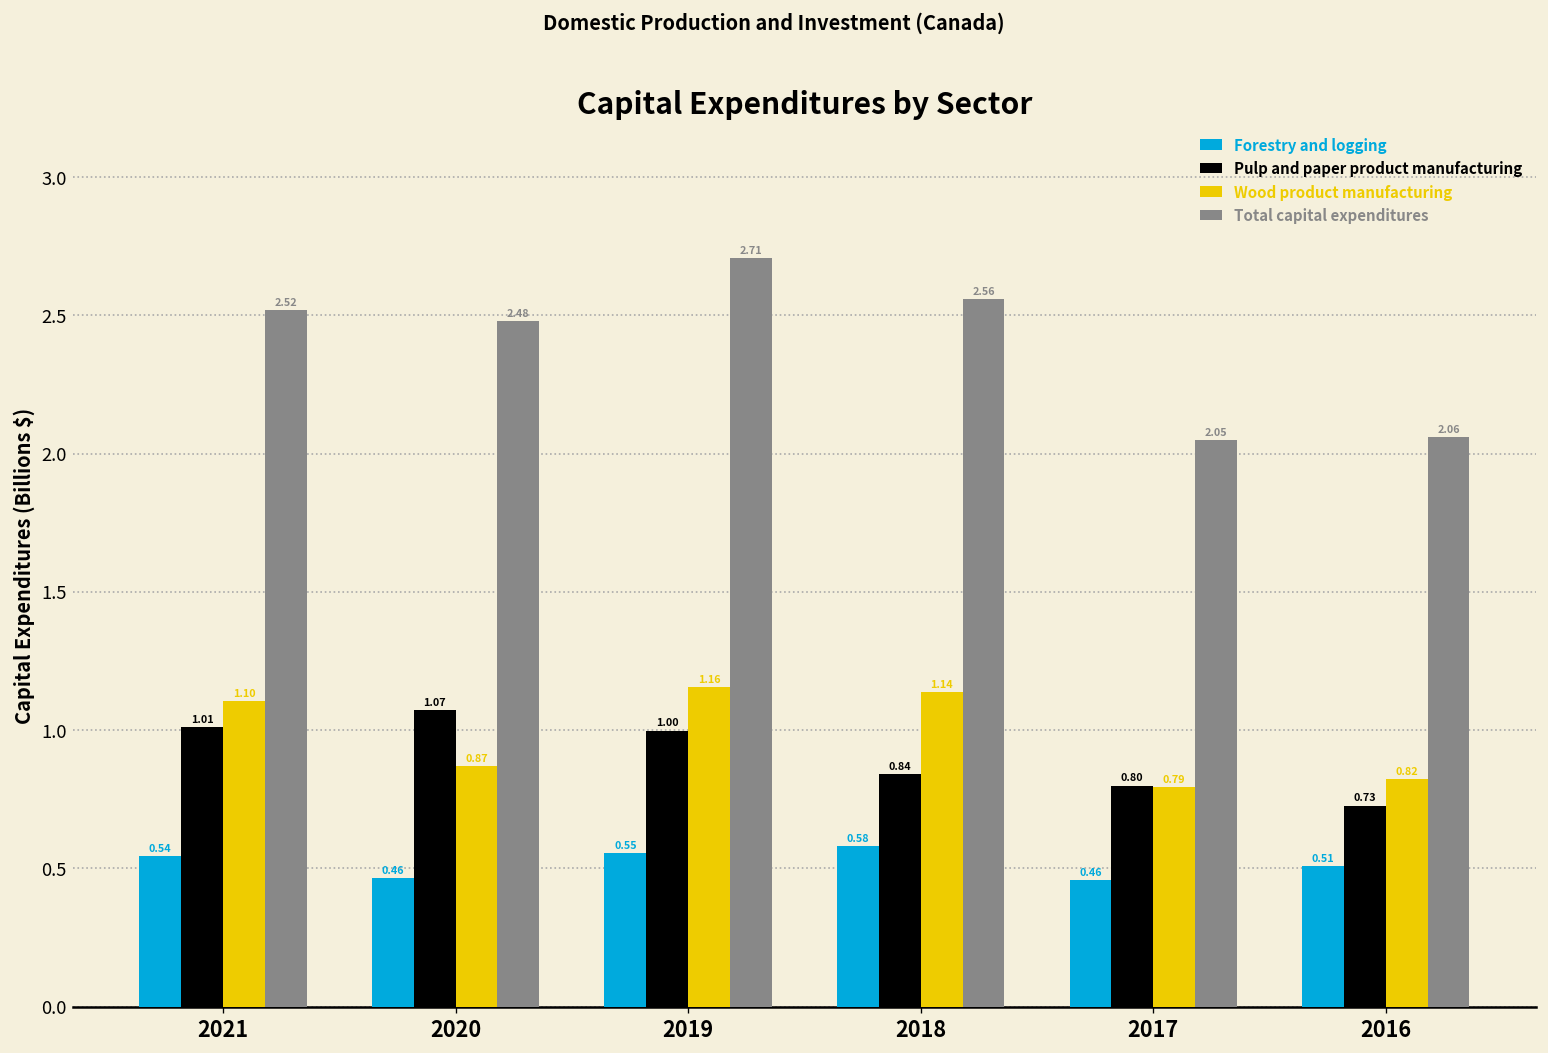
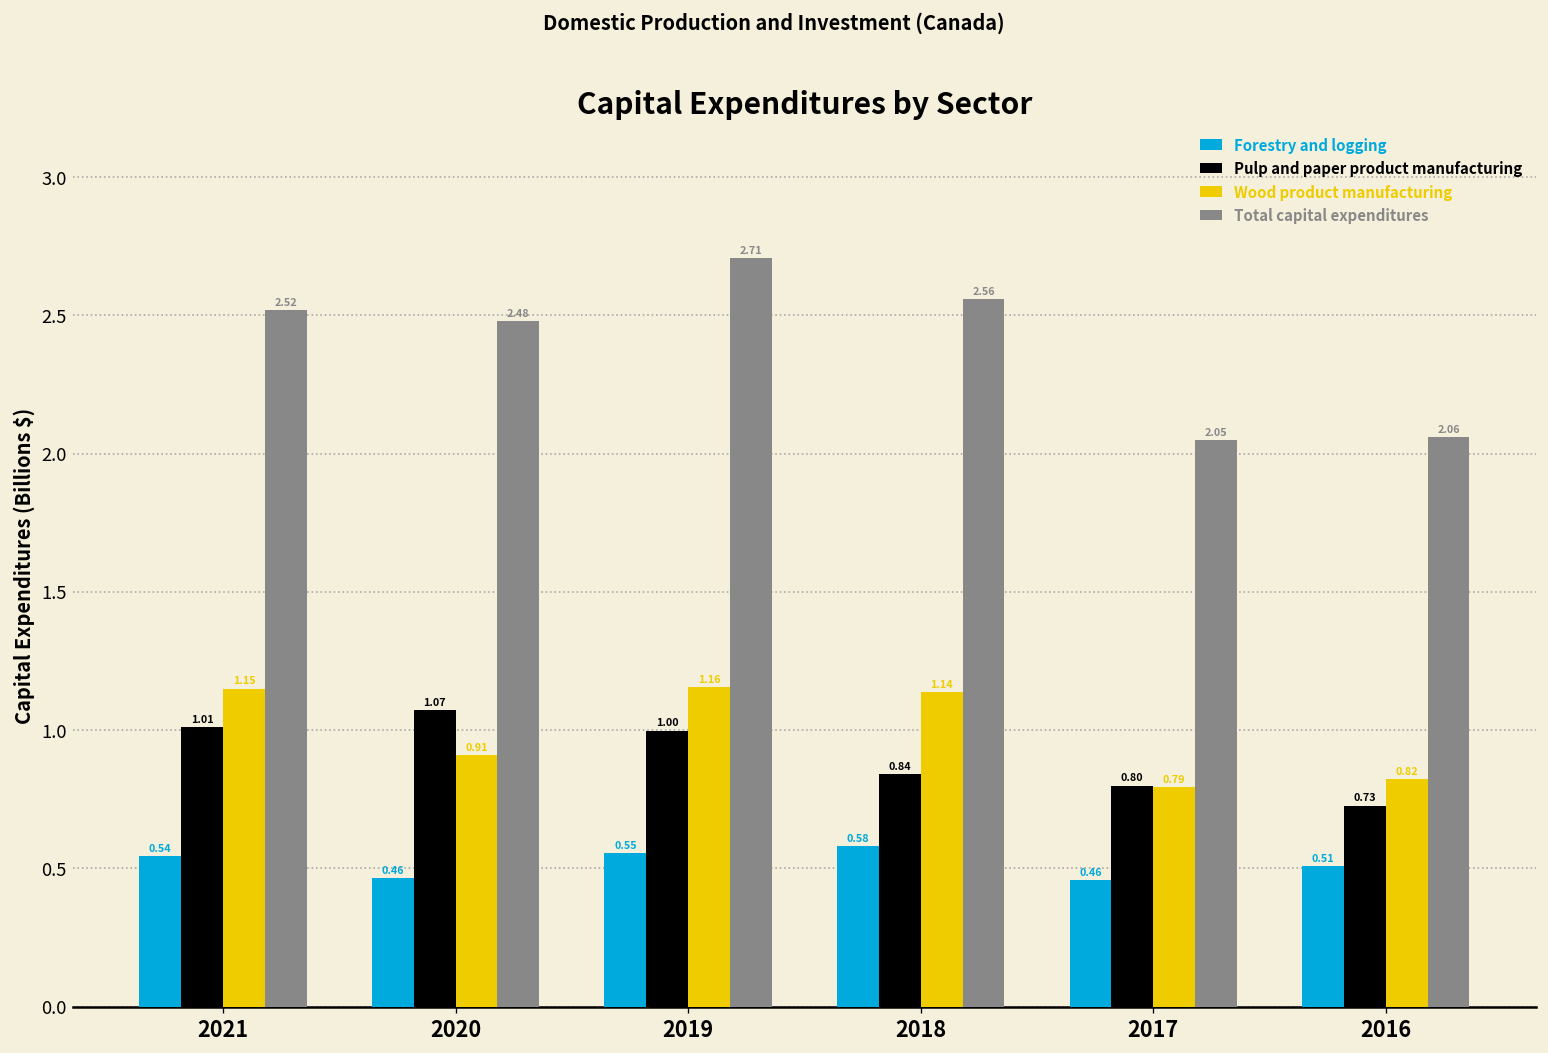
  {
    "Forestry and logging": {
      "2021": 0.54,
      "2020": 0.46,
      "2019": 0.55,
      "2018": 0.58,
      "2017": 0.46,
      "2016": 0.51
    },
    "Pulp and paper product manufacturing": {
      "2021": 1.01,
      "2020": 1.07,
      "2019": 1.00,
      "2018": 0.84,
      "2017": 0.80,
      "2016": 0.73
    },
    "Wood product manufacturing": {
-     "2021": 1.10,
-     "2020": 0.87,
+     "2021": 1.15,
+     "2020": 0.91,
      "2019": 1.16,
      "2018": 1.14,
      "2017": 0.79,
      "2016": 0.82
    },
    "Total capital expenditures": {
      "2021": 2.52,
      "2020": 2.48,
      "2019": 2.71,
      "2018": 2.56,
      "2017": 2.05,
      "2016": 2.06
    }
  }
